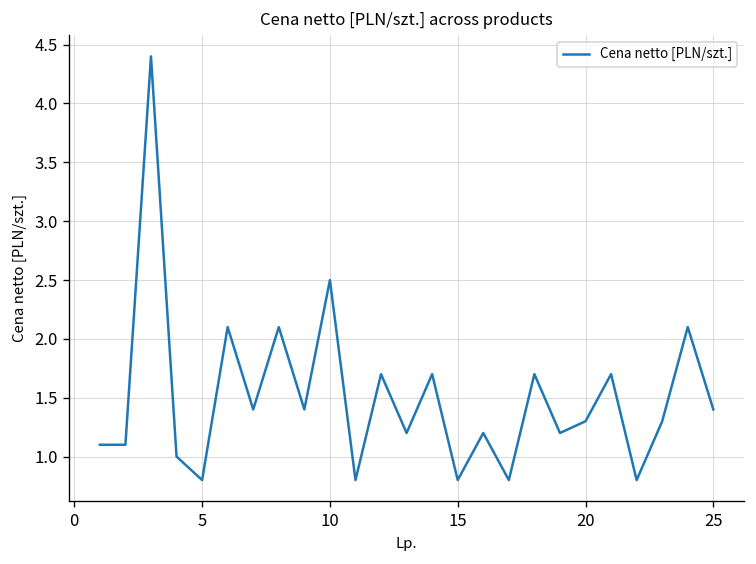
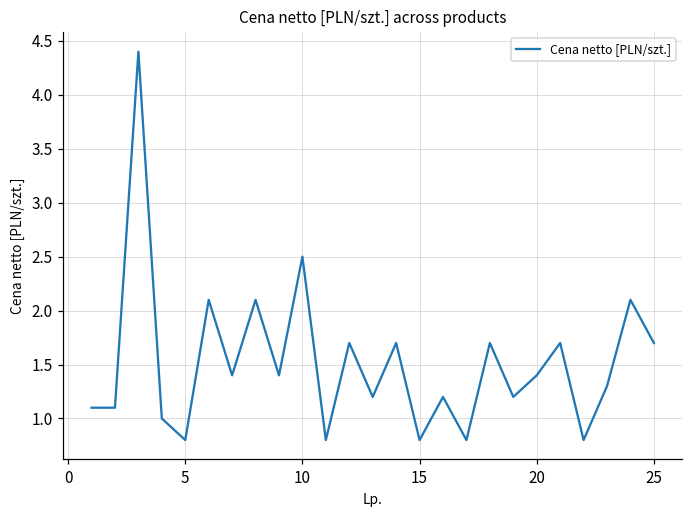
  {
    "5": 0.8,
    "10": 2.5,
    "15": 0.8,
-   "20": 1.3,
-   "25": 1.4
+   "20": 1.4,
+   "25": 1.7
  }
